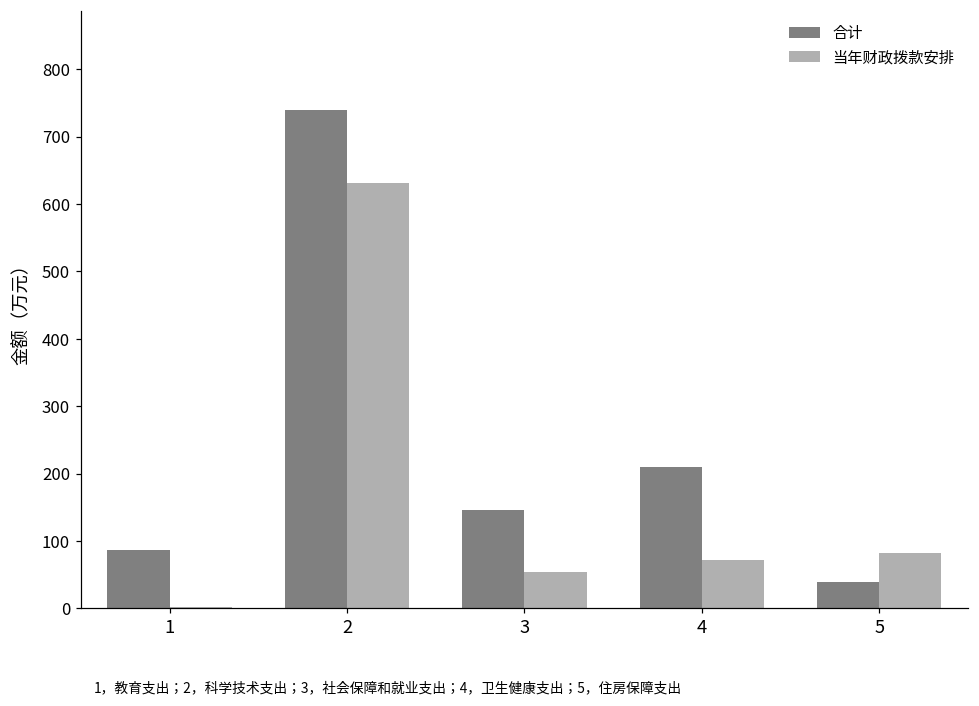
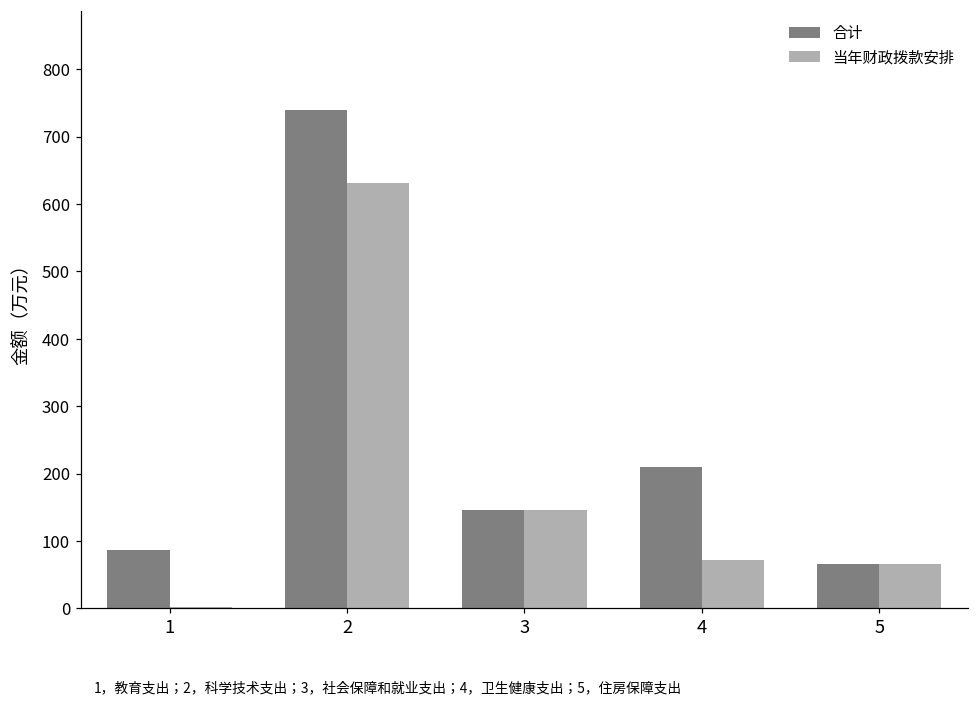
  {
    "合计": {
      "1": 90,
      "2": 740,
      "3": 150,
      "4": 210,
-     "5": 40
+     "5": 70
    },
    "当年财政拨款安排": {
      "2": 630,
-     "3": 50,
+     "3": 150,
      "4": 70,
-     "5": 80
+     "5": 70
    }
  }
